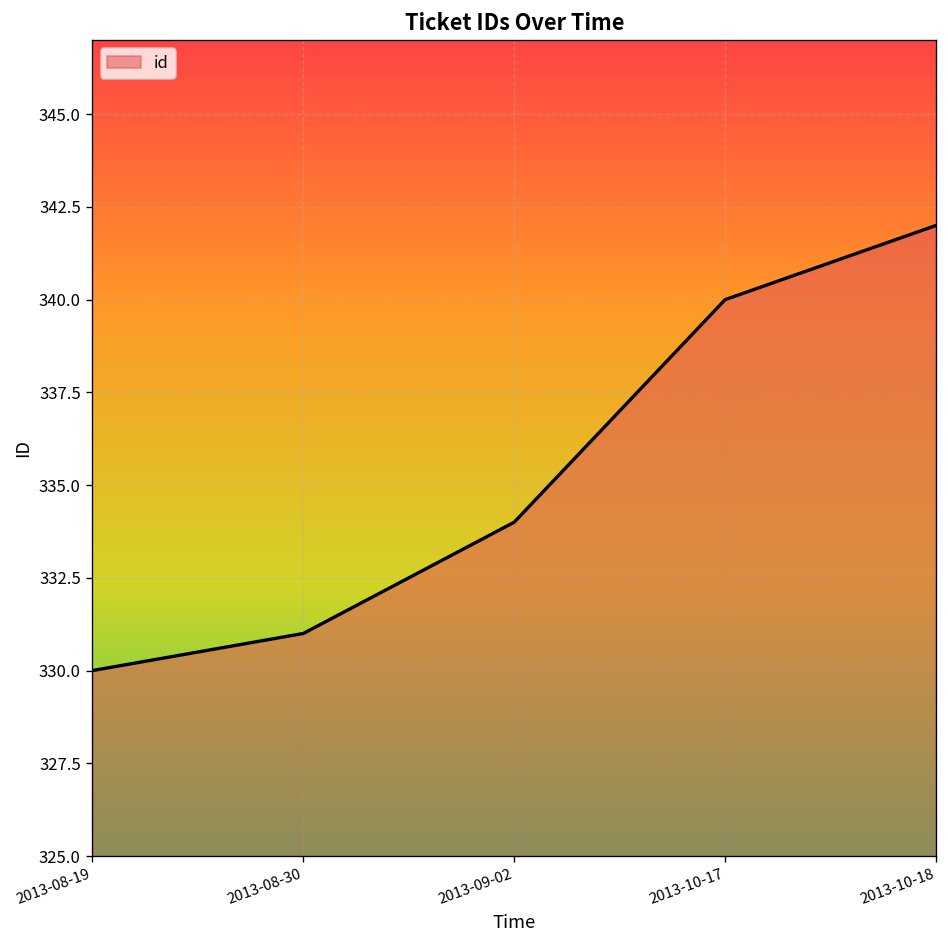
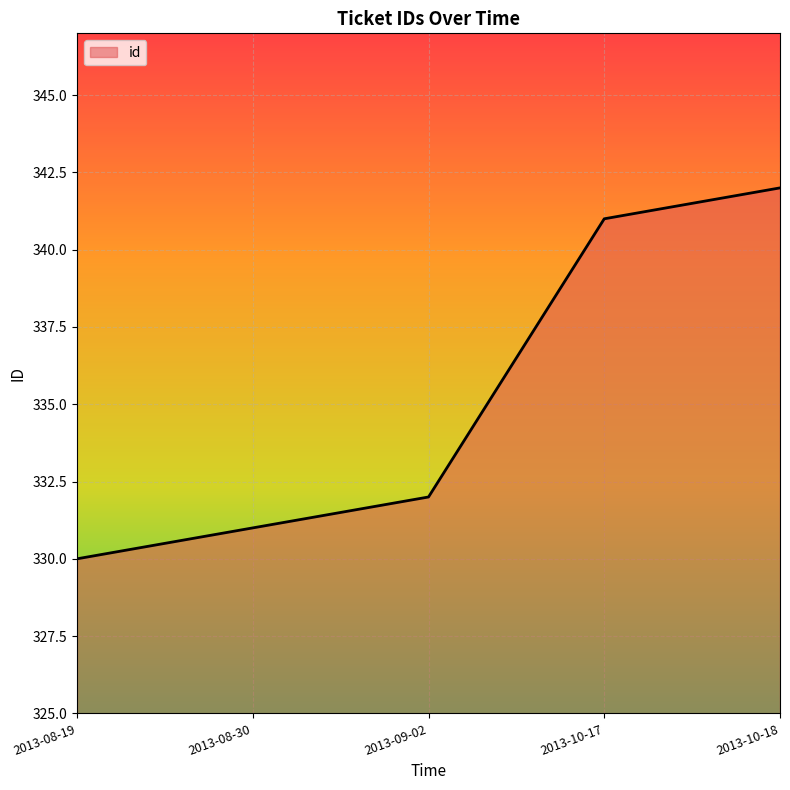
  {
    "2013-08-19": 330,
    "2013-08-30": 331,
-   "2013-09-02": 334,
-   "2013-10-17": 340,
+   "2013-09-02": 332,
+   "2013-10-17": 341,
    "2013-10-18": 342
  }
